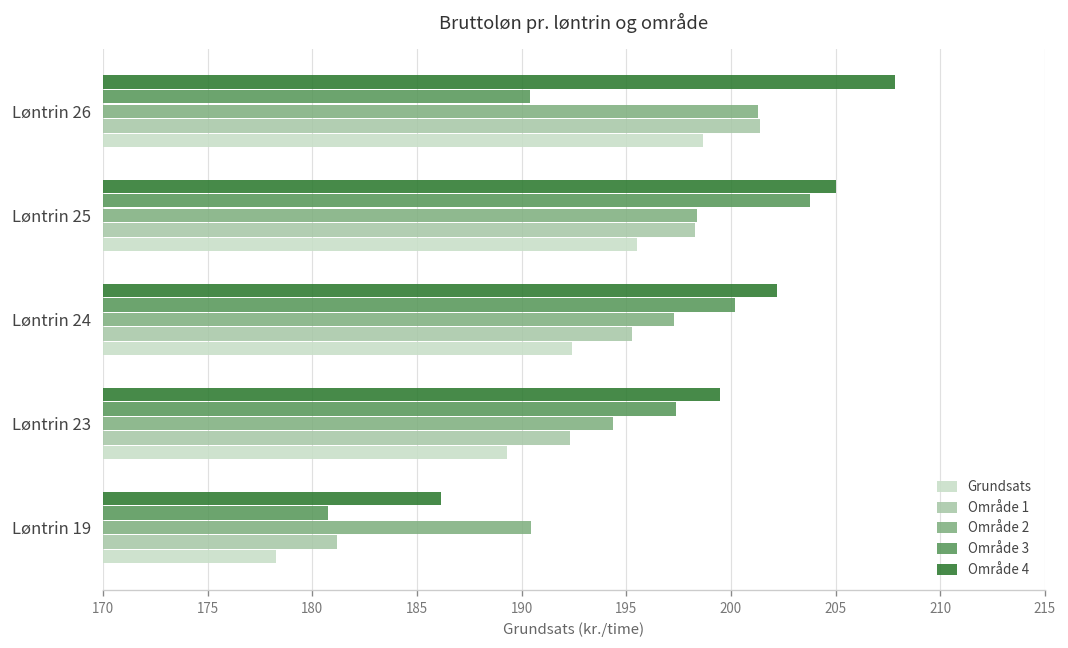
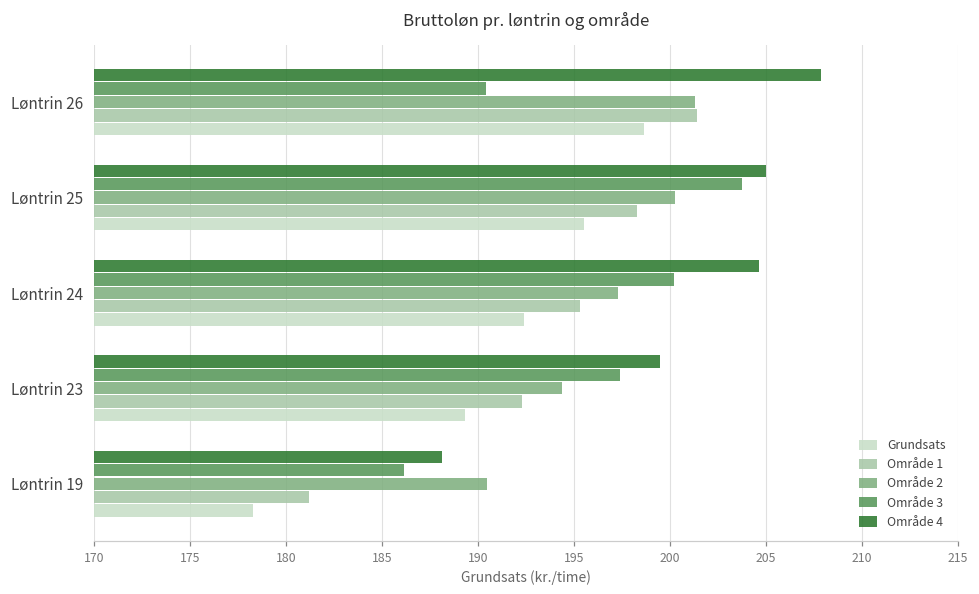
  {
    "Område 2": {
      "Løntrin 26": 201.3,
-     "Løntrin 25": 198.4,
+     "Løntrin 25": 200.3,
      "Løntrin 24": 197.3,
      "Løntrin 23": 194.4,
      "Løntrin 19": 190.5
    },
    "Område 3": {
      "Løntrin 26": 190.4,
      "Løntrin 25": 203.8,
      "Løntrin 24": 200.2,
      "Løntrin 23": 197.4,
-     "Løntrin 19": 180.8
+     "Løntrin 19": 186.1
    },
    "Område 4": {
      "Løntrin 26": 207.9,
      "Løntrin 25": 205.0,
-     "Løntrin 24": 202.2,
+     "Løntrin 24": 204.6,
      "Løntrin 23": 199.5,
-     "Løntrin 19": 186.1
+     "Løntrin 19": 188.1
    }
  }
